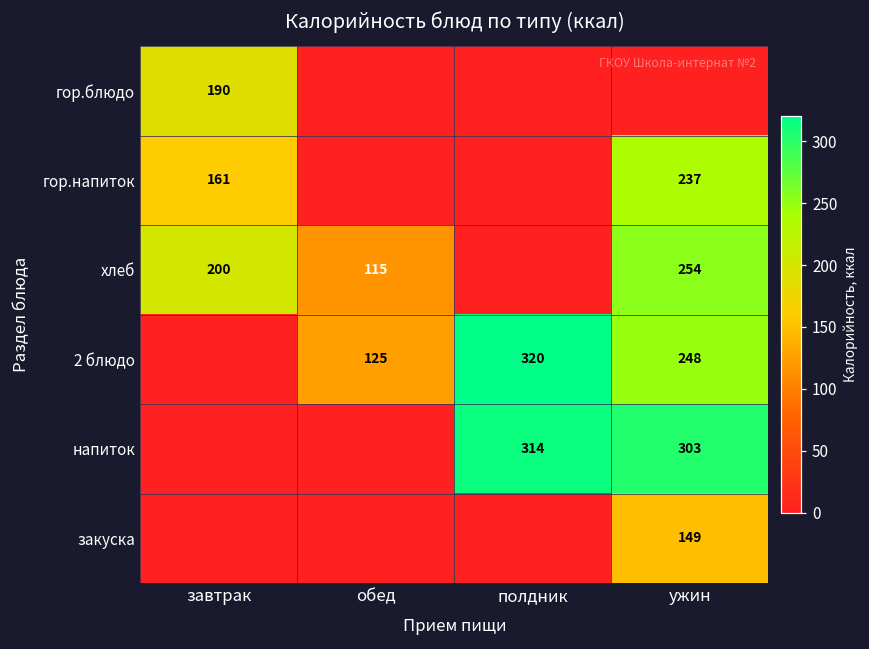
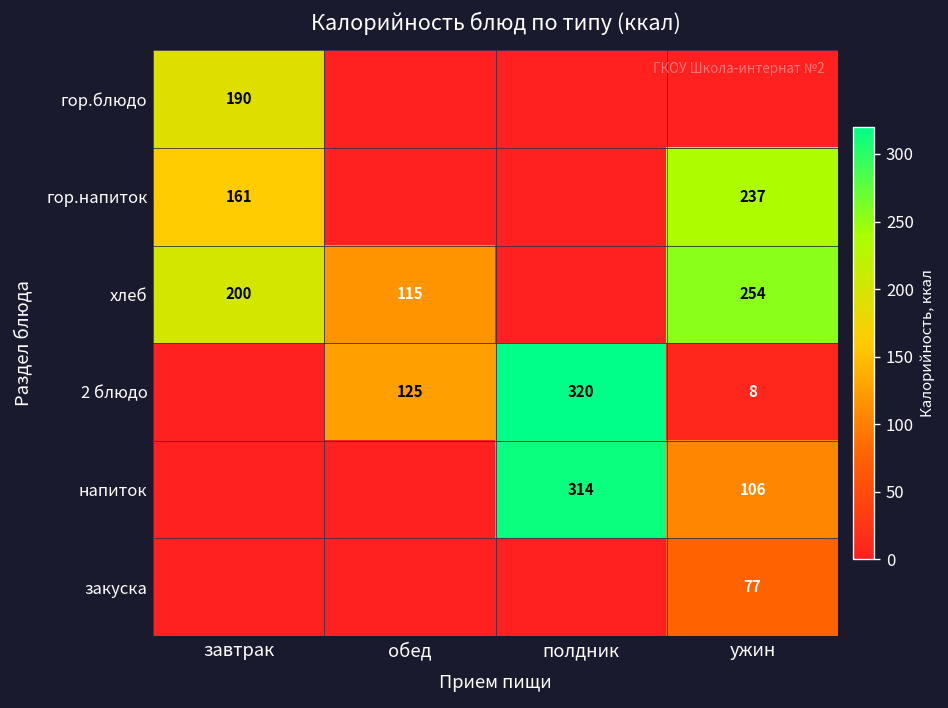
  {
    "гор.блюдо": {
      "завтрак": 190,
      "ужин": 2
    },
    "гор.напиток": {
      "завтрак": 161,
      "ужин": 237
    },
    "хлеб": {
      "завтрак": 200,
      "обед": 115,
      "ужин": 254
    },
    "2 блюдо": {
      "обед": 125,
      "полдник": 320,
-     "ужин": 248
+     "ужин": 8
    },
    "напиток": {
      "полдник": 314,
-     "ужин": 303
+     "ужин": 106
    },
    "закуска": {
-     "ужин": 149
+     "ужин": 77
    }
  }
